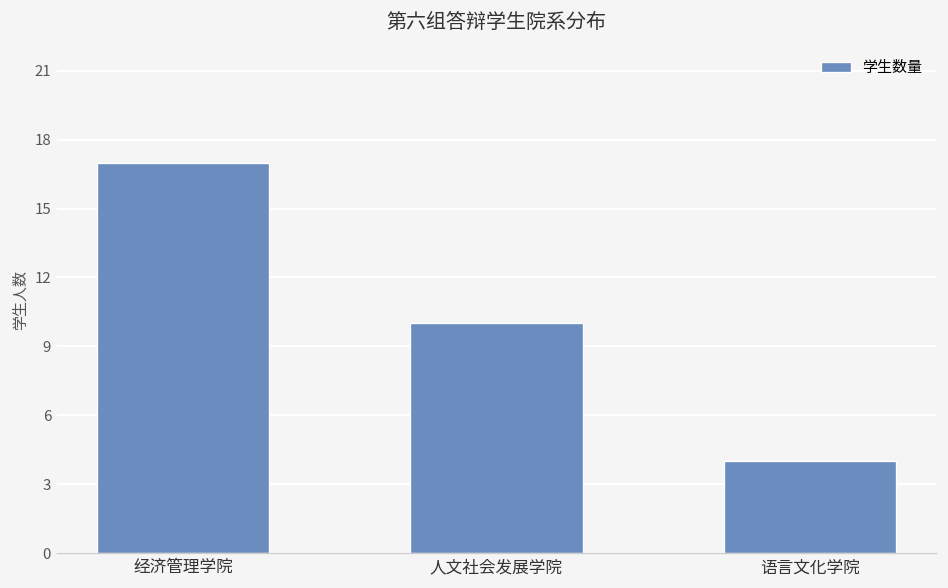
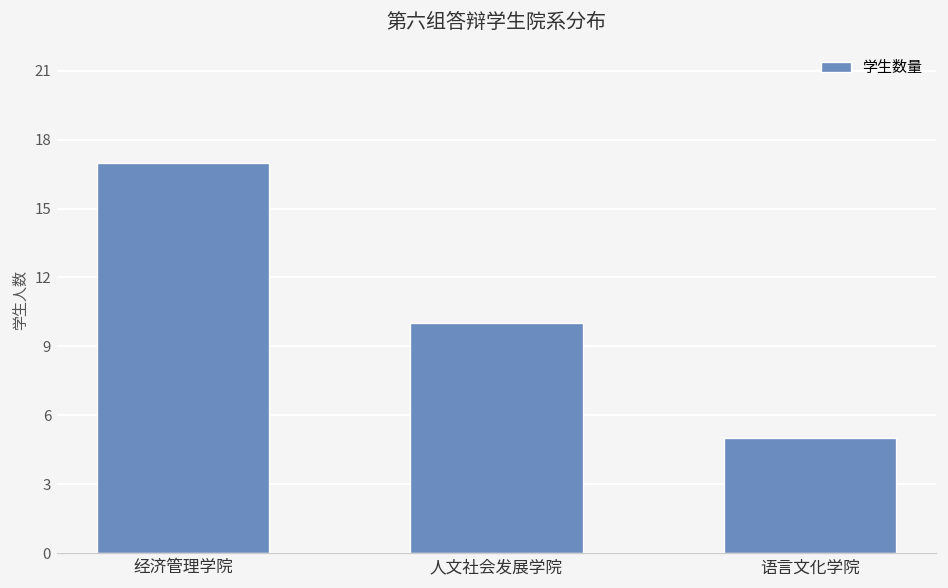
  {
    "经济管理学院": 17,
    "人文社会发展学院": 10,
-   "语言文化学院": 4
+   "语言文化学院": 5
  }
